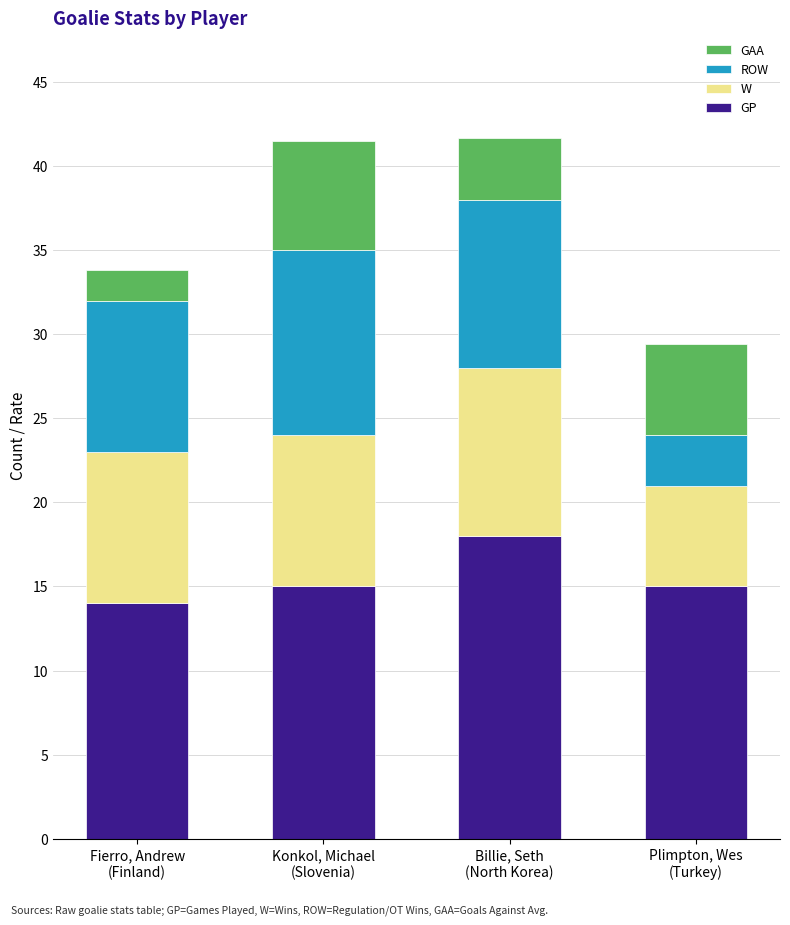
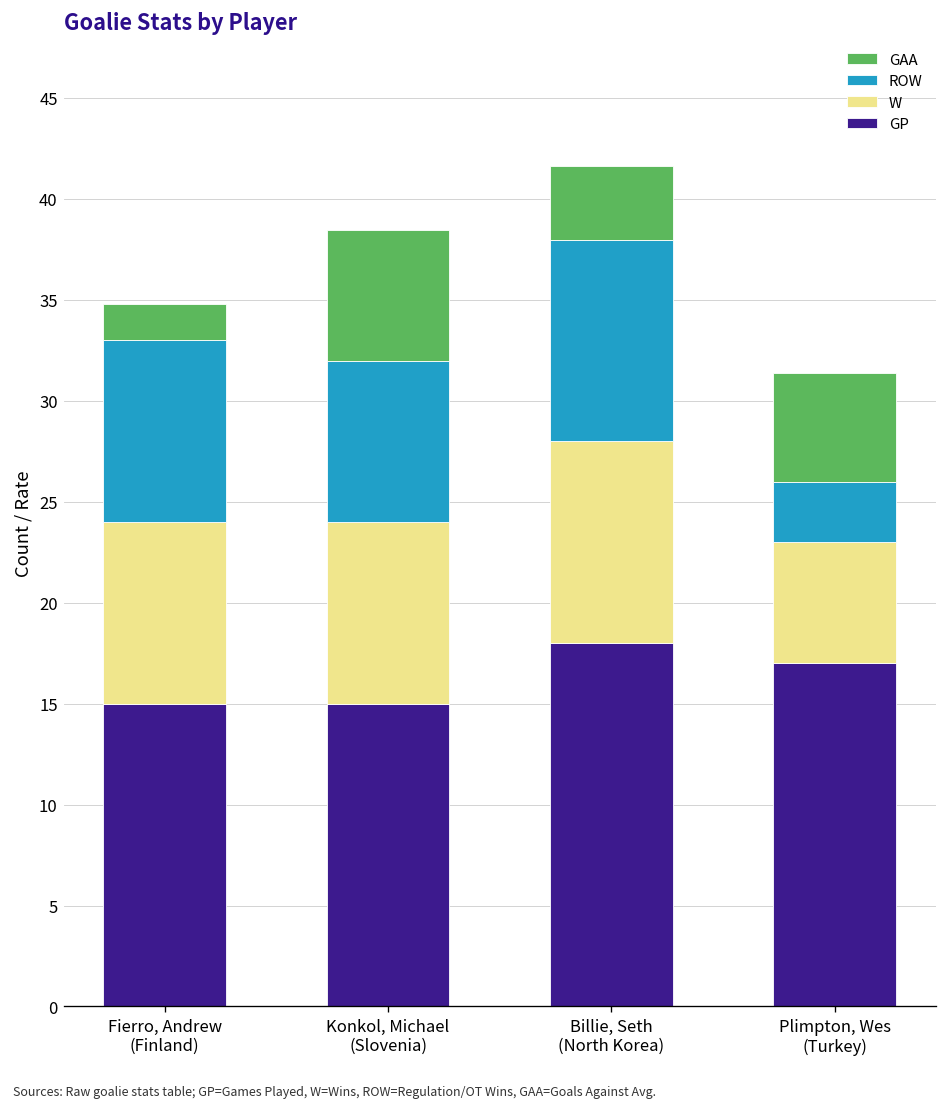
  {
    "GP": {
-     "Fierro, Andrew (Finland)": 14,
+     "Fierro, Andrew (Finland)": 15,
      "Konkol, Michael (Slovenia)": 15,
      "Billie, Seth (North Korea)": 18,
-     "Plimpton, Wes (Turkey)": 15
+     "Plimpton, Wes (Turkey)": 17
    },
    "W": {
      "Fierro, Andrew (Finland)": 9,
      "Konkol, Michael (Slovenia)": 9,
      "Billie, Seth (North Korea)": 10,
      "Plimpton, Wes (Turkey)": 6
    },
    "ROW": {
      "Fierro, Andrew (Finland)": 9,
-     "Konkol, Michael (Slovenia)": 11,
+     "Konkol, Michael (Slovenia)": 8,
      "Billie, Seth (North Korea)": 10,
      "Plimpton, Wes (Turkey)": 3
    },
    "GAA": {
      "Fierro, Andrew (Finland)": 1.8,
      "Konkol, Michael (Slovenia)": 6.5,
      "Billie, Seth (North Korea)": 3.7,
      "Plimpton, Wes (Turkey)": 5.4
    }
  }
